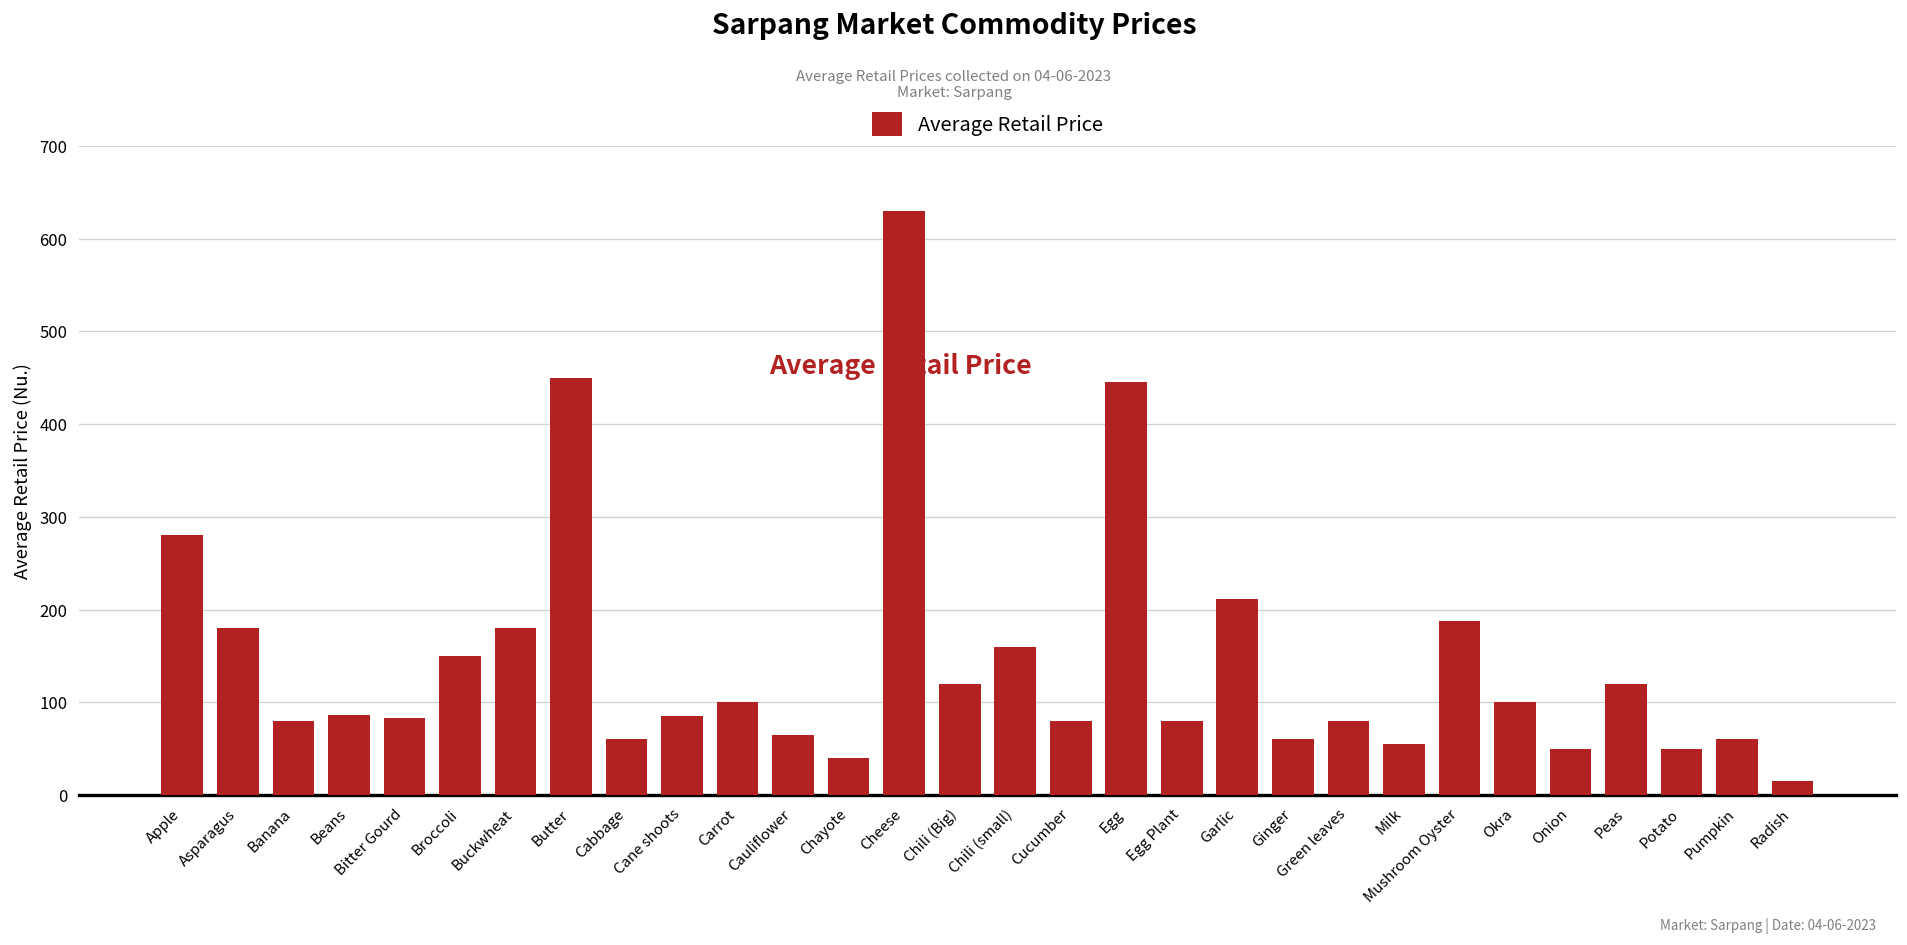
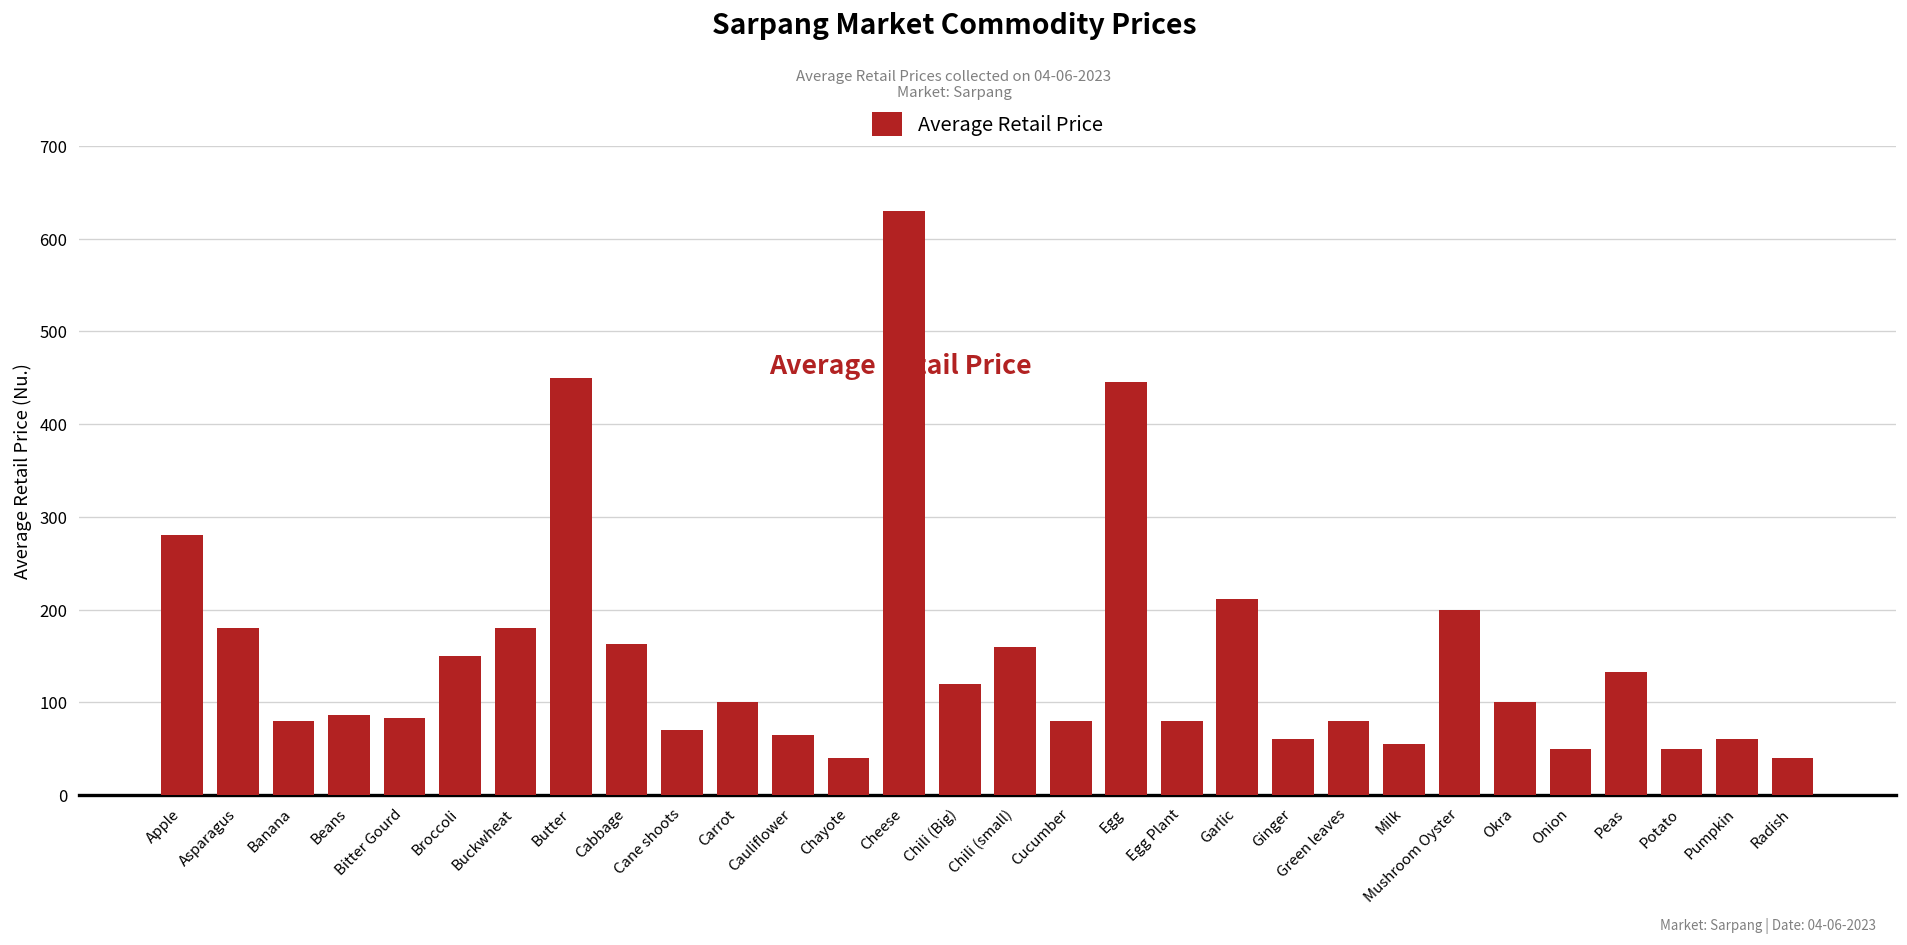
  {
    "Apple": 280,
    "Asparagus": 180,
    "Banana": 80,
    "Beans": 90,
    "Bitter Gourd": 80,
    "Broccoli": 150,
    "Buckwheat": 180,
    "Butter": 450,
-   "Cabbage": 60,
-   "Cane shoots": 90,
+   "Cabbage": 160,
+   "Cane shoots": 70,
    "Carrot": 100,
    "Cauliflower": 70,
    "Chayote": 40,
    "Cheese": 630,
    "Chili (Big)": 120,
    "Chili (small)": 160,
    "Cucumber": 80,
    "Egg": 450,
    "Egg Plant": 80,
    "Garlic": 210,
    "Ginger": 60,
    "Green leaves": 80,
    "Milk": 60,
-   "Mushroom Oyster": 190,
+   "Mushroom Oyster": 200,
    "Okra": 100,
    "Onion": 50,
-   "Peas": 120,
+   "Peas": 130,
    "Potato": 50,
    "Pumpkin": 60,
-   "Radish": 20
+   "Radish": 40
  }
